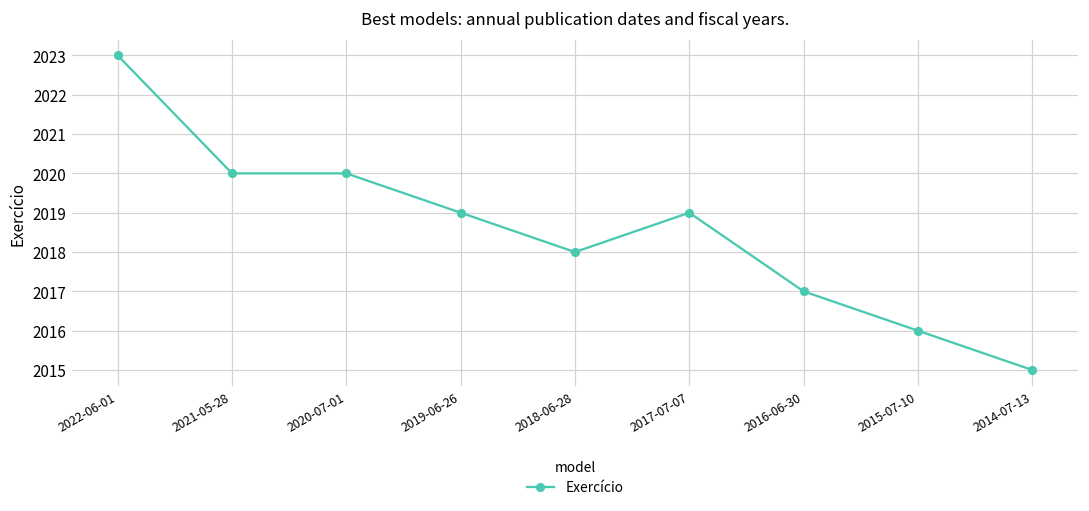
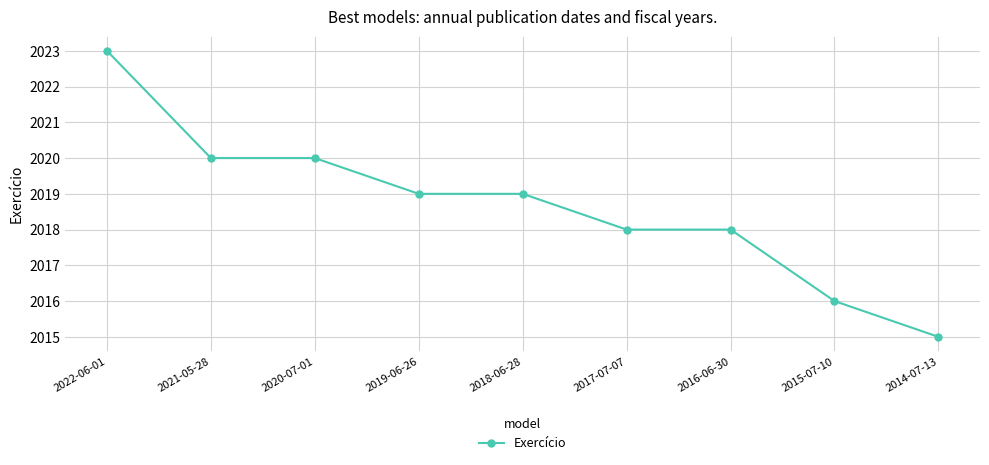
  {
    "2022-06-01": 2023,
    "2021-05-28": 2020,
    "2020-07-01": 2020,
    "2019-06-26": 2019,
-   "2018-06-28": 2018,
-   "2017-07-07": 2019,
-   "2016-06-30": 2017,
+   "2018-06-28": 2019,
+   "2017-07-07": 2018,
+   "2016-06-30": 2018,
    "2015-07-10": 2016,
    "2014-07-13": 2015
  }
